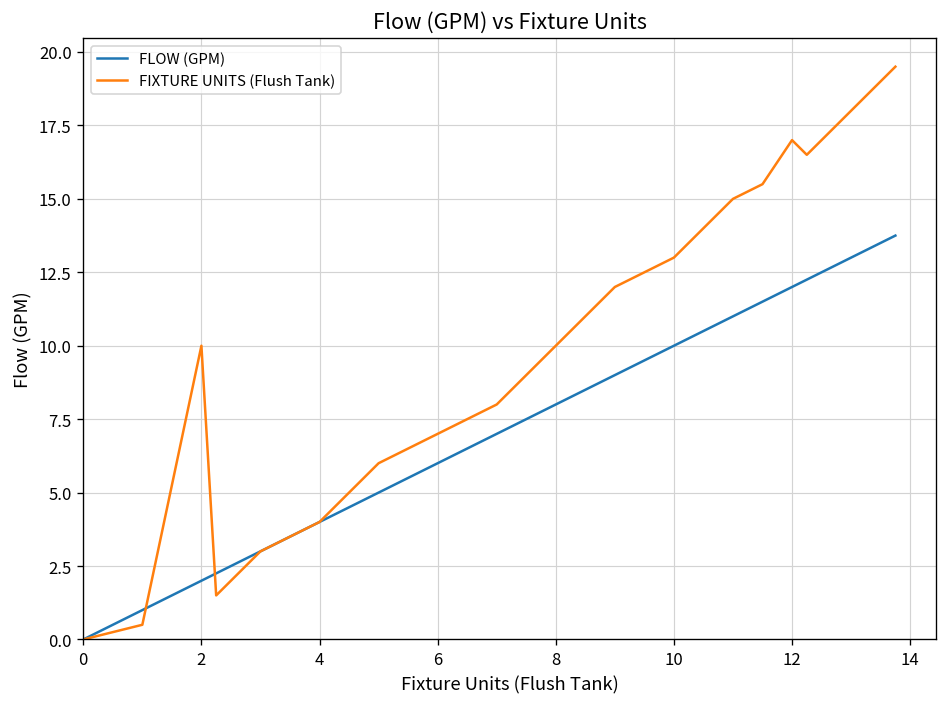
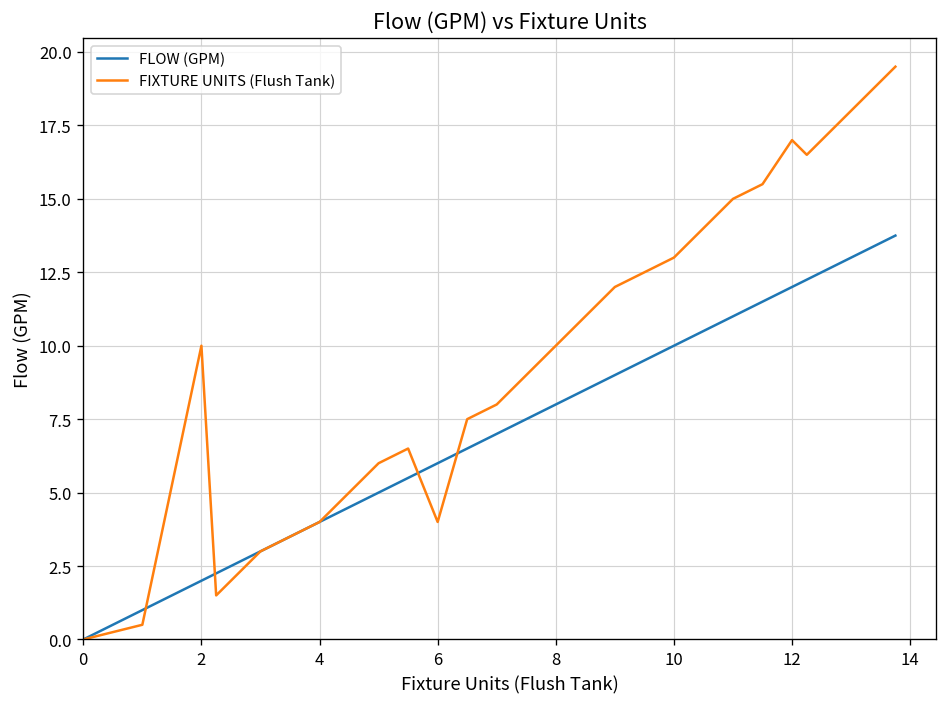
  {
    "FLOW (GPM)": {
      "2": 2,
      "6": 6,
      "8": 8,
      "10": 10,
      "12": 12
    },
    "FIXTURE UNITS (Flush Tank)": {
      "2": 10,
-     "6": 7,
+     "6": 4,
      "8": 10,
      "10": 13,
      "12": 17
    }
  }
